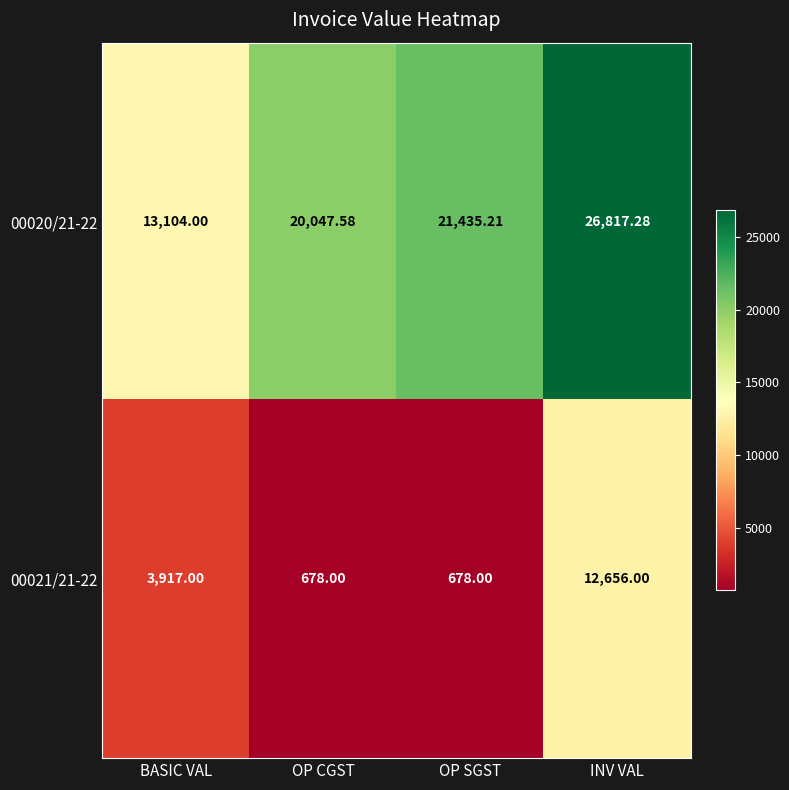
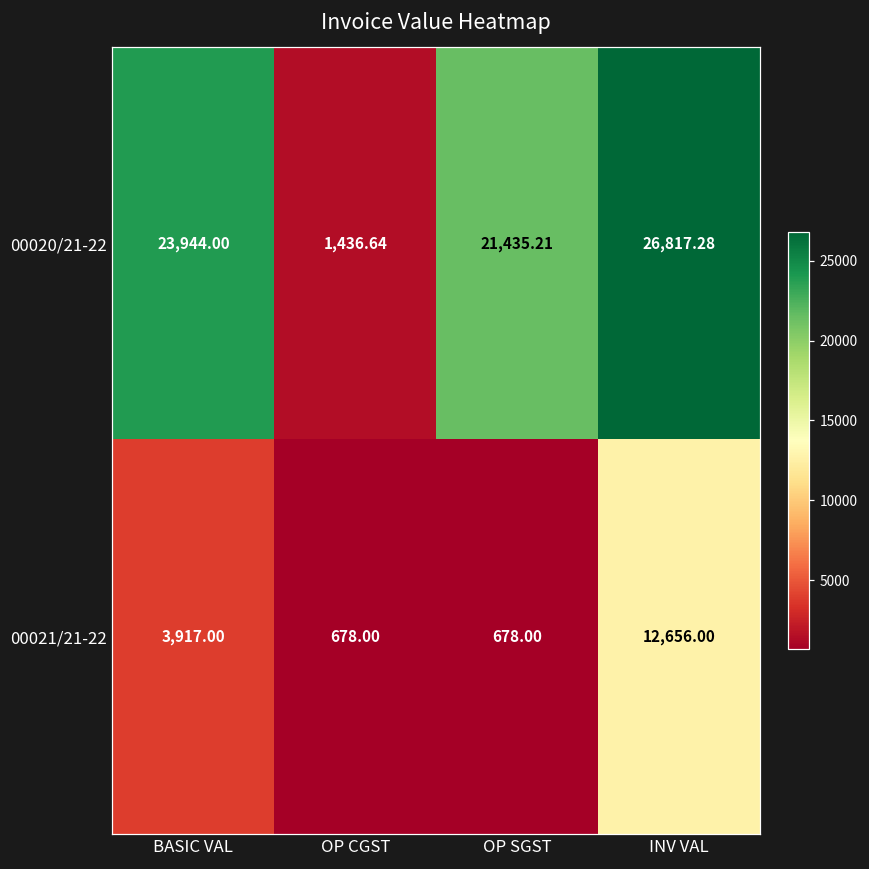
  {
    "00020/21-22": {
-     "BASIC VAL": "13,104.00",
-     "OP CGST": "20,047.58",
+     "BASIC VAL": "23,944.00",
+     "OP CGST": "1,436.64",
      "OP SGST": "21,435.21",
      "INV VAL": "26,817.28"
    },
    "00021/21-22": {
      "BASIC VAL": "3,917.00",
      "OP CGST": "678.00",
      "OP SGST": "678.00",
      "INV VAL": "12,656.00"
    }
  }
